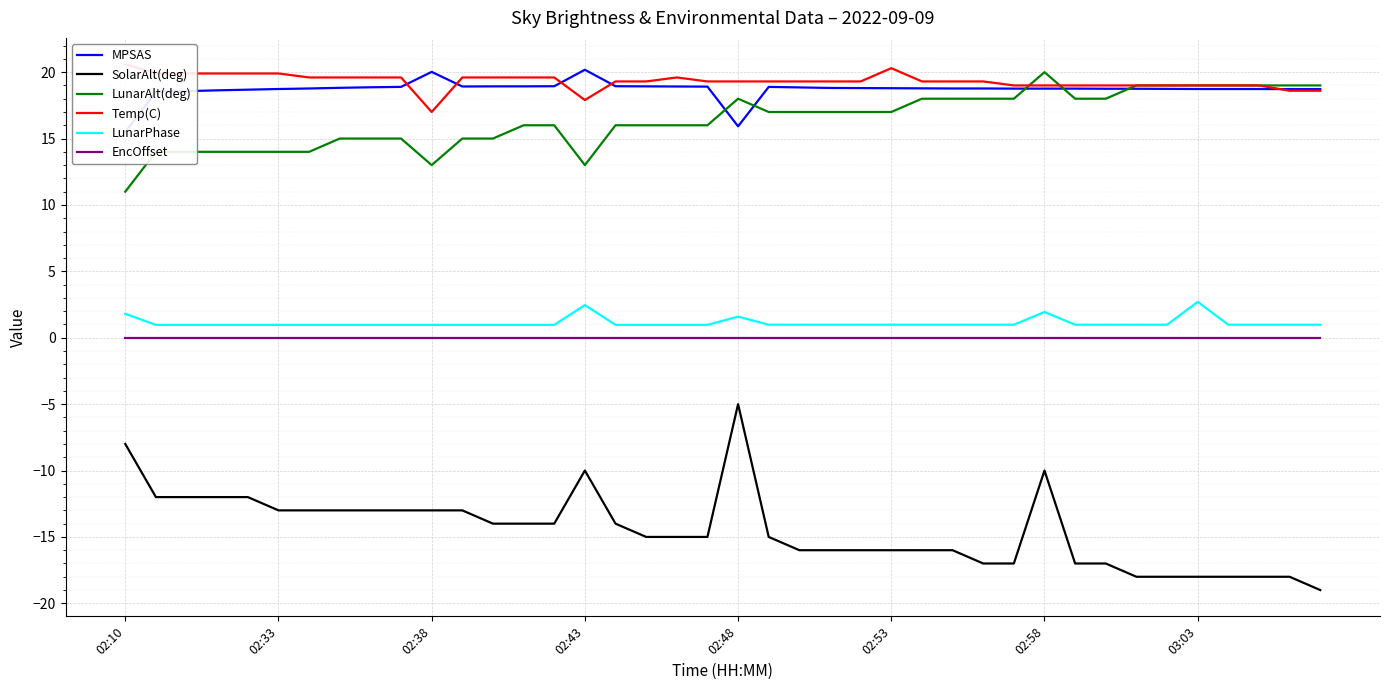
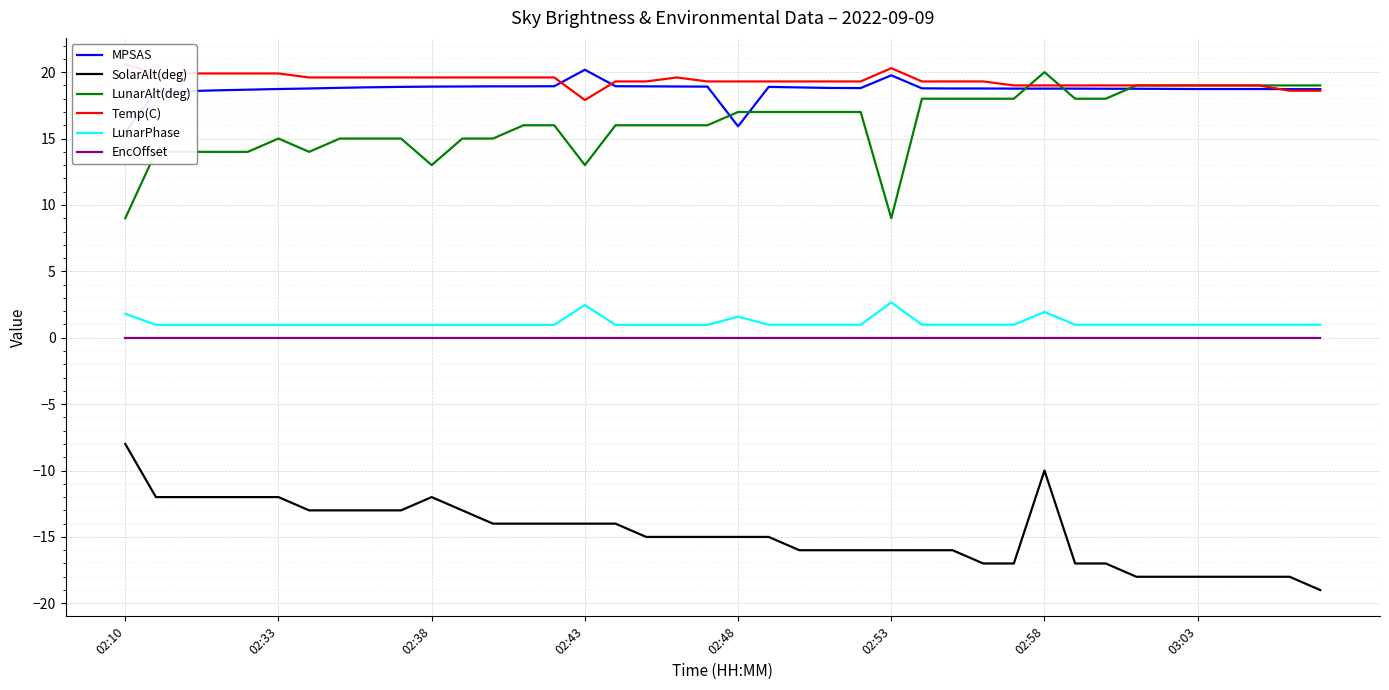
  {
    "MPSAS": {
      "02:33": 18.7,
-     "02:38": 20.0,
+     "02:38": 18.9,
      "02:43": 20.2,
      "02:48": 15.9,
-     "02:53": 18.8,
+     "02:53": 19.8,
      "02:58": 18.8,
      "03:03": 18.7
    },
    "SolarAlt(deg)": {
      "02:10": -8,
-     "02:33": -13,
-     "02:38": -13,
-     "02:43": -10,
-     "02:48": -5,
+     "02:33": -12,
+     "02:38": -12,
+     "02:43": -14,
+     "02:48": -15,
      "02:53": -16,
      "02:58": -10,
      "03:03": -18
    },
    "LunarAlt(deg)": {
-     "02:10": 11,
-     "02:33": 14,
+     "02:10": 9,
+     "02:33": 15,
      "02:38": 13,
      "02:43": 13,
-     "02:48": 18,
-     "02:53": 17,
+     "02:48": 17,
+     "02:53": 9,
      "02:58": 20
    },
    "Temp(C)": {
      "02:33": 19.9,
-     "02:38": 17.0,
+     "02:38": 19.6,
      "02:43": 17.9,
      "02:48": 19.3,
      "02:53": 20.3,
      "02:58": 19.0
    },
    "LunarPhase": {
      "02:10": 1.8,
      "02:33": 1.0,
      "02:38": 1.0,
      "02:43": 2.5,
      "02:48": 1.6,
-     "02:53": 1.0,
+     "02:53": 2.7,
      "02:58": 1.9,
-     "03:03": 2.7
+     "03:03": 1.0
    },
    "EncOffset": {
      "02:10": 0.0,
      "02:33": 0.0,
      "02:38": 0.0,
      "02:43": 0.0,
      "02:48": 0.0,
      "02:53": 0.0,
      "02:58": 0.0,
      "03:03": 0.0
    }
  }
